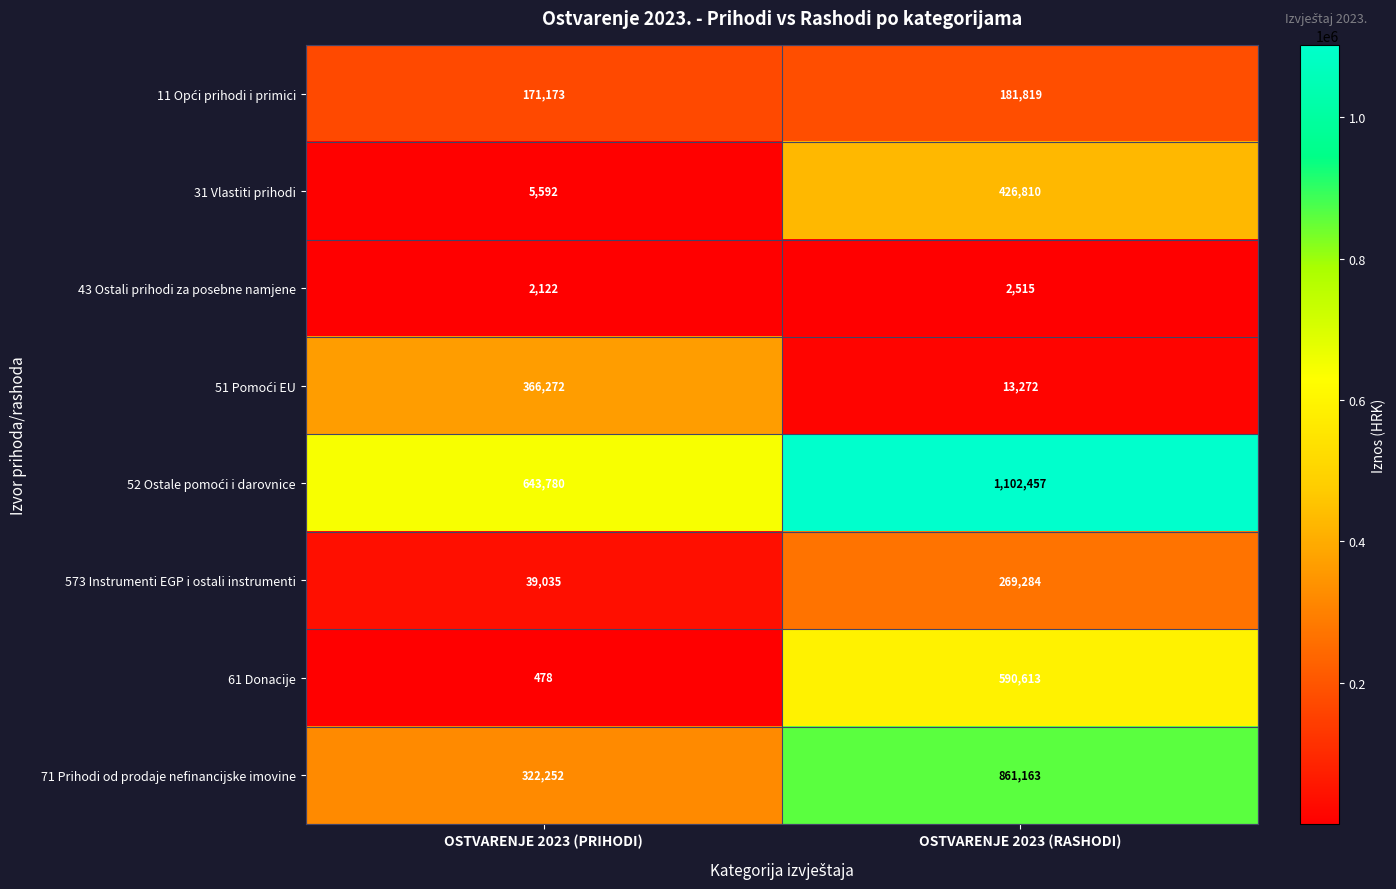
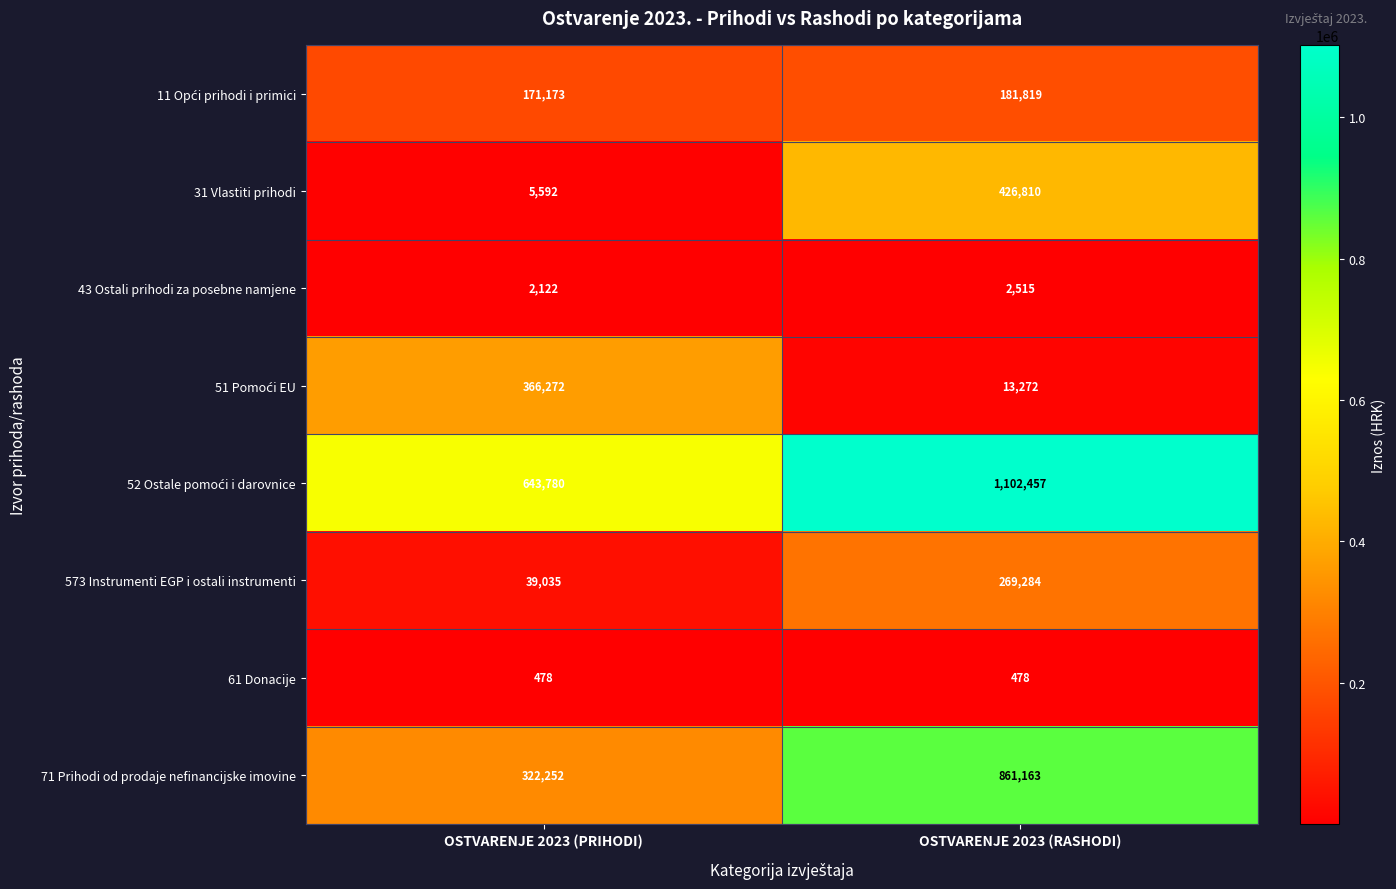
  {
    "11 Opći prihodi i primici": {
      "OSTVARENJE 2023 (PRIHODI)": "171,173",
      "OSTVARENJE 2023 (RASHODI)": "181,819"
    },
    "31 Vlastiti prihodi": {
      "OSTVARENJE 2023 (PRIHODI)": "5,592",
      "OSTVARENJE 2023 (RASHODI)": "426,810"
    },
    "43 Ostali prihodi za posebne namjene": {
      "OSTVARENJE 2023 (PRIHODI)": "2,122",
      "OSTVARENJE 2023 (RASHODI)": "2,515"
    },
    "51 Pomoći EU": {
      "OSTVARENJE 2023 (PRIHODI)": "366,272",
      "OSTVARENJE 2023 (RASHODI)": "13,272"
    },
    "52 Ostale pomoći i darovnice": {
      "OSTVARENJE 2023 (PRIHODI)": "643,780",
      "OSTVARENJE 2023 (RASHODI)": "1,102,457"
    },
    "573 Instrumenti EGP i ostali instrumenti": {
      "OSTVARENJE 2023 (PRIHODI)": "39,035",
      "OSTVARENJE 2023 (RASHODI)": "269,284"
    },
    "61 Donacije": {
      "OSTVARENJE 2023 (PRIHODI)": "478",
-     "OSTVARENJE 2023 (RASHODI)": "590,613"
+     "OSTVARENJE 2023 (RASHODI)": "478"
    },
    "71 Prihodi od prodaje nefinancijske imovine": {
      "OSTVARENJE 2023 (PRIHODI)": "322,252",
      "OSTVARENJE 2023 (RASHODI)": "861,163"
    }
  }
